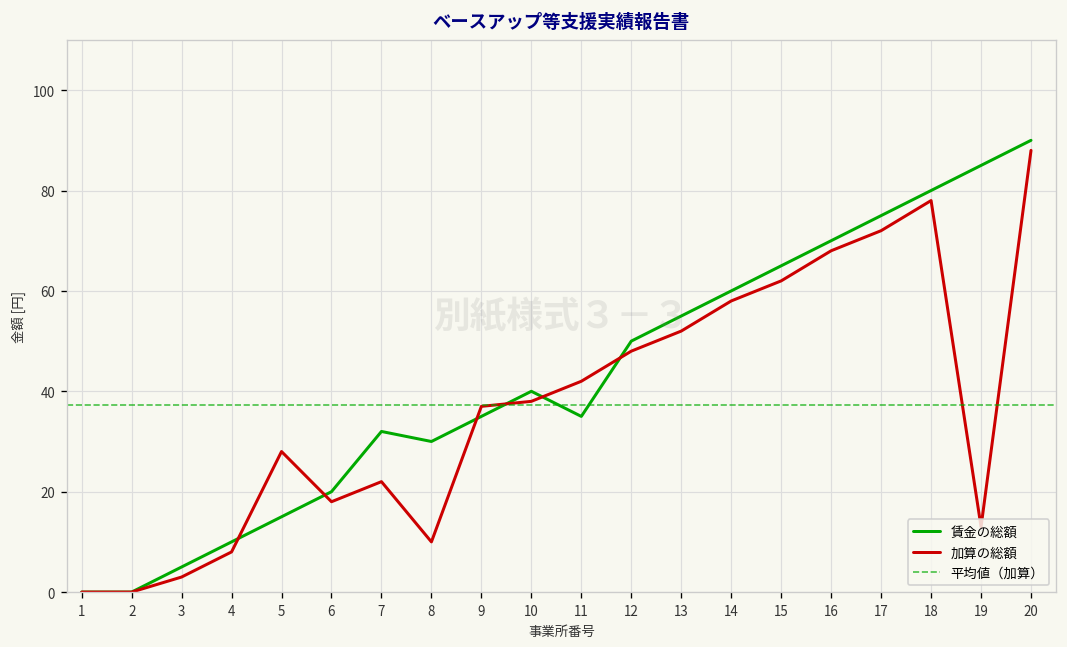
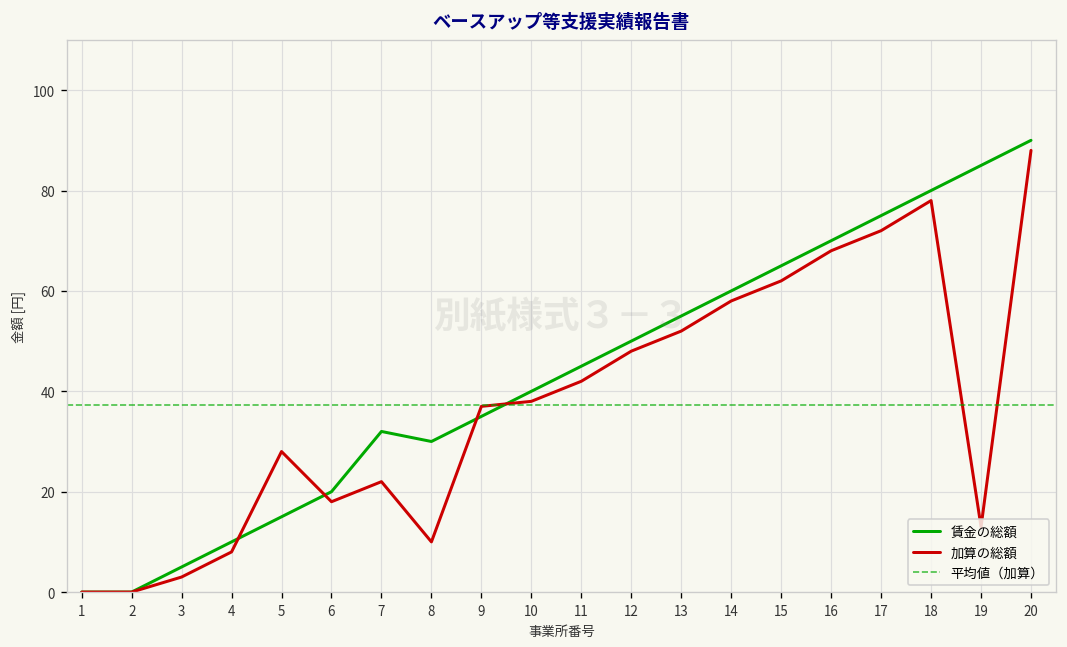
  {
    "賃金の総額": {
      "3": 5,
      "4": 10,
      "5": 15,
      "6": 20,
      "7": 32,
      "8": 30,
      "9": 35,
      "10": 40,
-     "11": 35,
+     "11": 45,
      "12": 50,
      "14": 60,
      "15": 65,
      "16": 70,
      "17": 75,
      "18": 80,
      "19": 85,
      "20": 90
    },
    "加算の総額": {
      "3": 3,
      "4": 8,
      "5": 28,
      "6": 18,
      "7": 22,
      "8": 10,
      "9": 37,
      "10": 38,
      "11": 42,
      "12": 48,
      "14": 58,
      "15": 62,
      "16": 68,
      "17": 72,
      "18": 78,
      "20": 88
    }
  }
